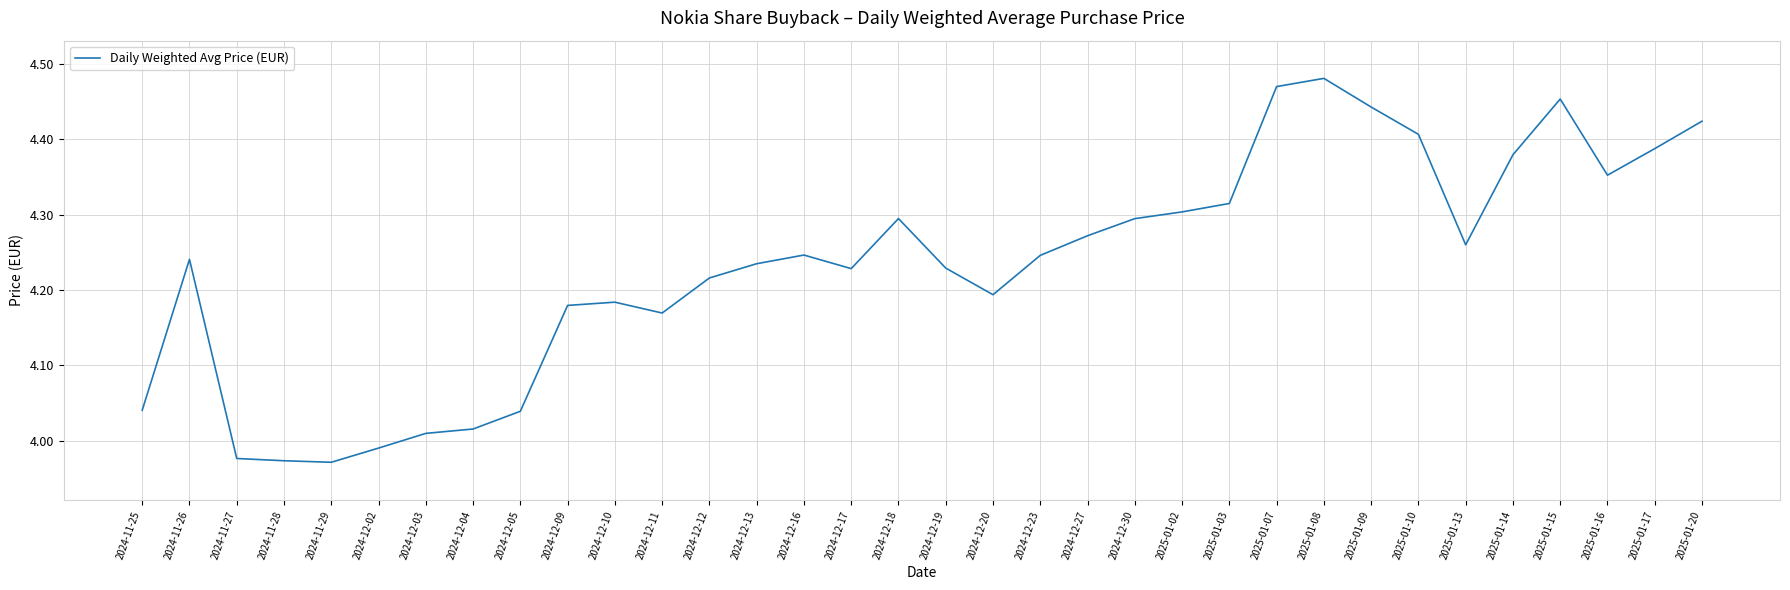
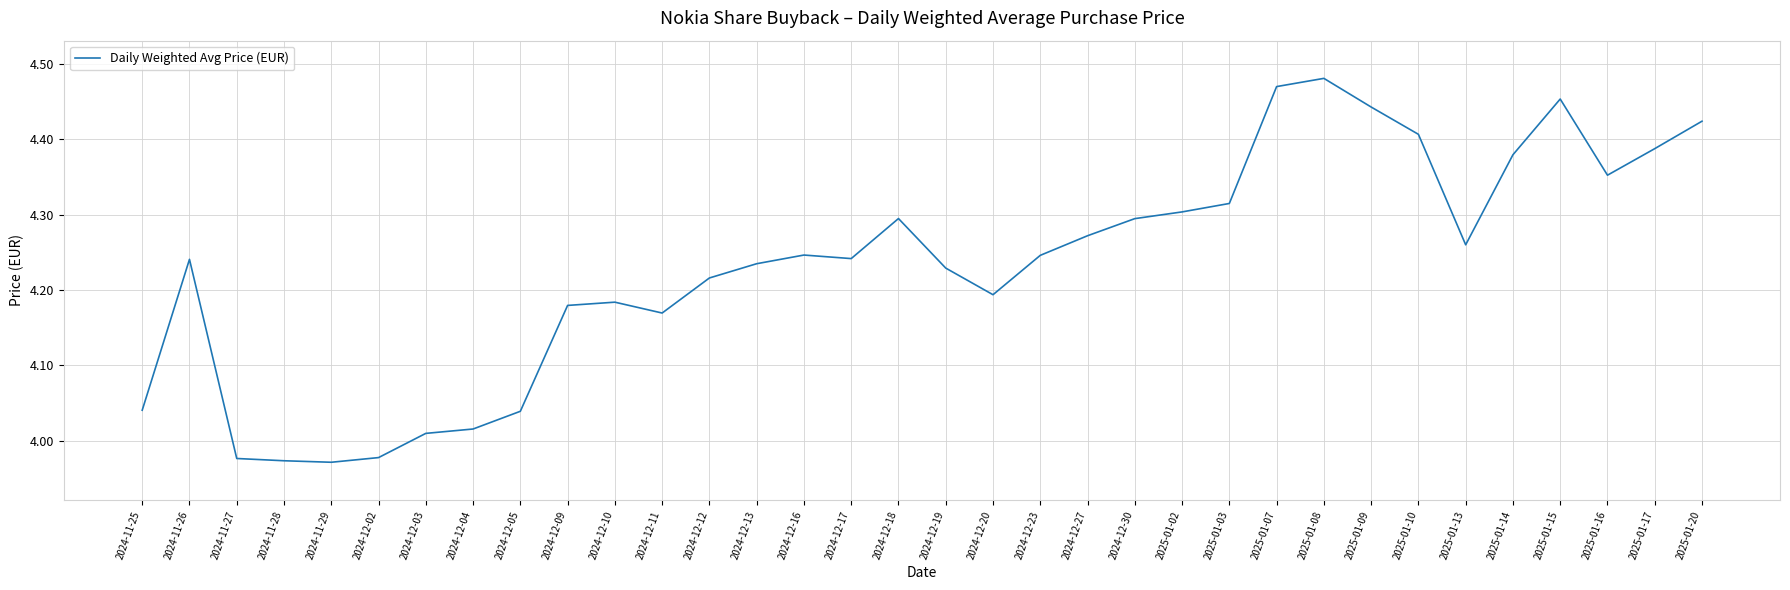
  {
    "2024-11-25": 4.04,
    "2024-11-26": 4.24,
    "2024-11-27": 3.98,
    "2024-11-28": 3.97,
    "2024-11-29": 3.97,
-   "2024-12-02": 3.99,
+   "2024-12-02": 3.98,
    "2024-12-03": 4.01,
    "2024-12-04": 4.02,
    "2024-12-05": 4.04,
    "2024-12-09": 4.18,
    "2024-12-10": 4.18,
    "2024-12-11": 4.17,
    "2024-12-12": 4.22,
    "2024-12-13": 4.23,
    "2024-12-16": 4.25,
-   "2024-12-17": 4.23,
+   "2024-12-17": 4.24,
    "2024-12-18": 4.29,
    "2024-12-19": 4.23,
    "2024-12-20": 4.19,
    "2024-12-23": 4.25,
    "2024-12-27": 4.27,
    "2024-12-30": 4.29,
    "2025-01-02": 4.30,
    "2025-01-03": 4.31,
    "2025-01-07": 4.47,
    "2025-01-08": 4.48,
    "2025-01-09": 4.44,
    "2025-01-10": 4.41,
    "2025-01-13": 4.26,
    "2025-01-14": 4.38,
    "2025-01-15": 4.45,
    "2025-01-16": 4.35,
    "2025-01-17": 4.39,
    "2025-01-20": 4.42
  }
